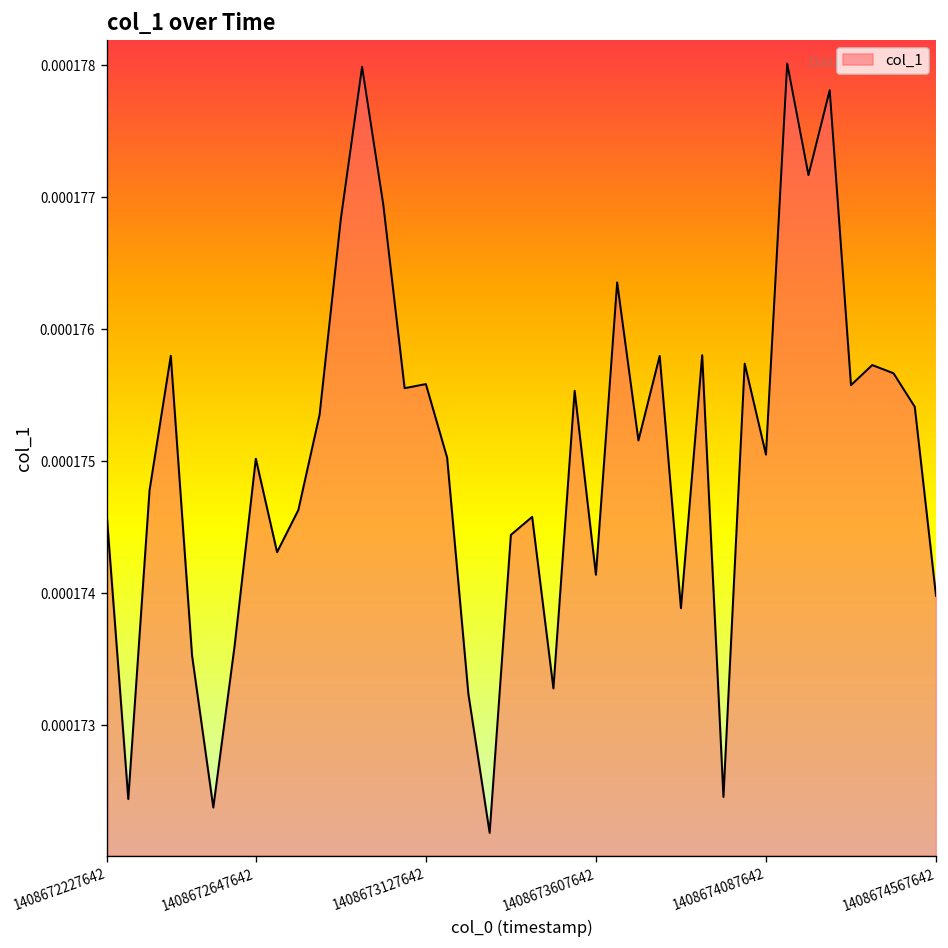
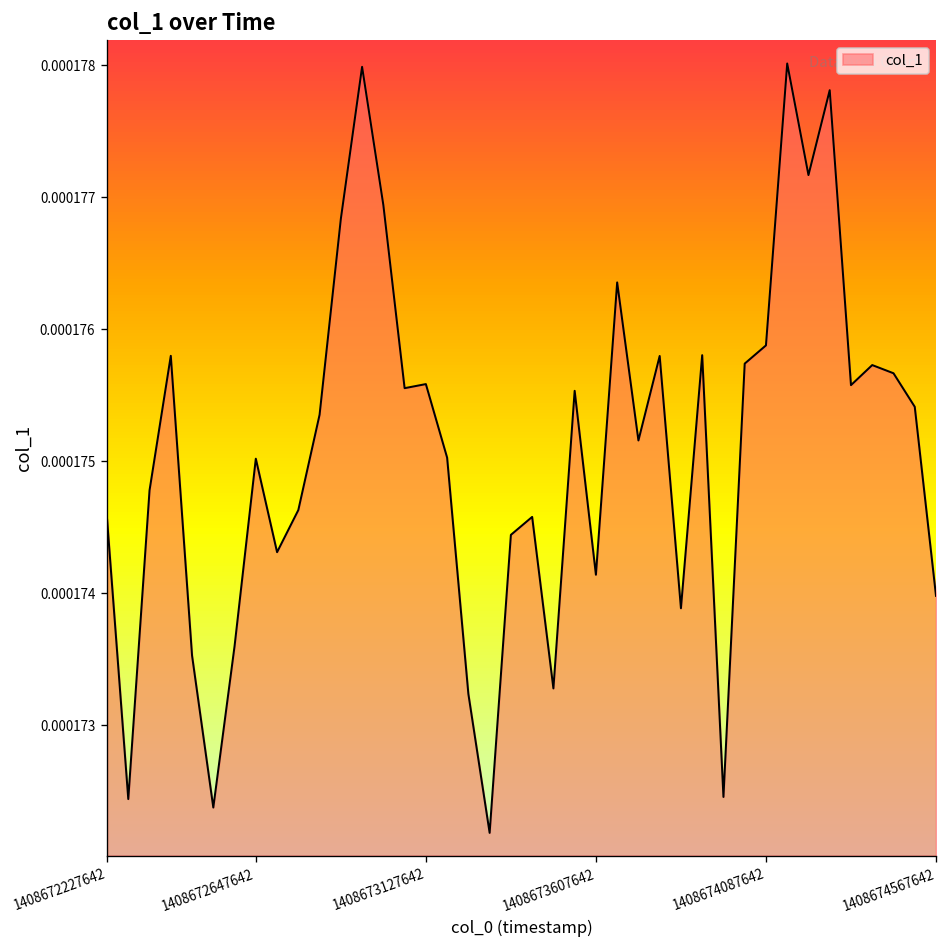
  {
    "1408672227642": 0.00017457,
    "1408672647642": 0.00017502,
    "1408673127642": 0.00017558,
    "1408673607642": 0.00017414,
-   "1408674087642": 0.00017505,
+   "1408674087642": 0.00017588,
    "1408674567642": 0.00017398
  }
